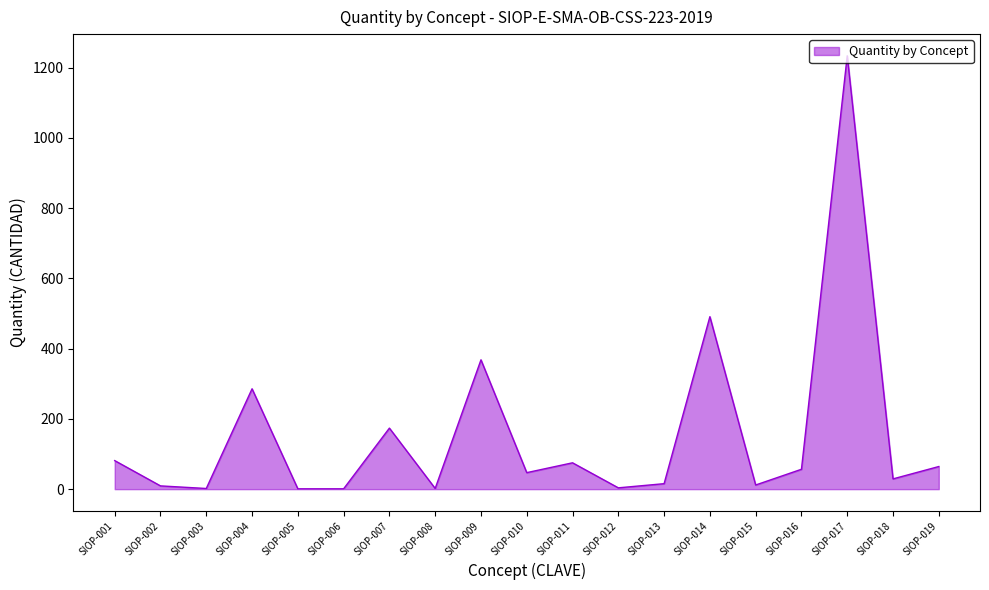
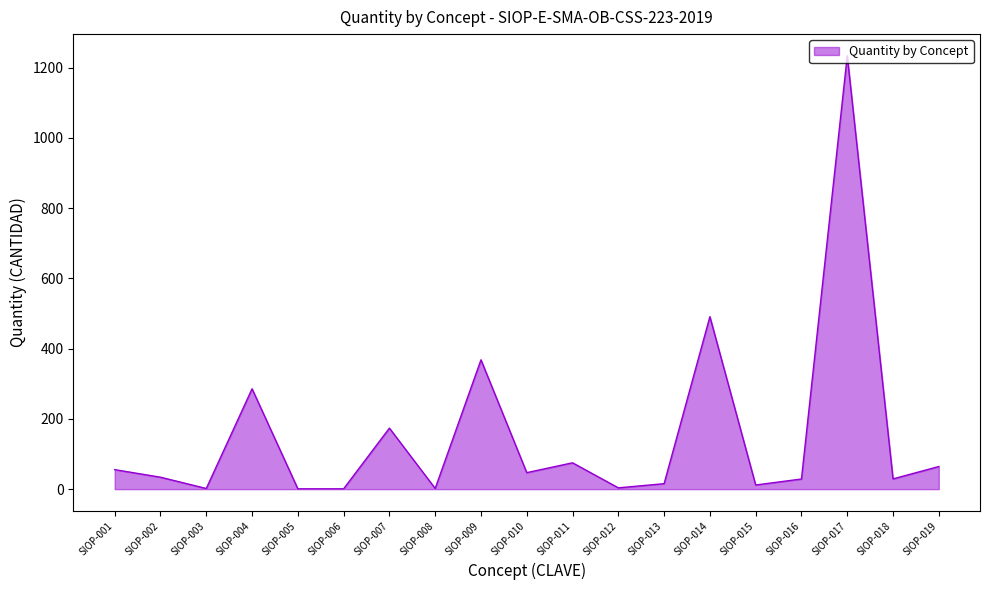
  {
-   "SIOP-001": 80,
-   "SIOP-002": 10,
+   "SIOP-001": 60,
+   "SIOP-002": 30,
    "SIOP-003": 0,
    "SIOP-004": 290,
    "SIOP-005": 0,
    "SIOP-006": 0,
    "SIOP-007": 170,
    "SIOP-008": 0,
    "SIOP-009": 370,
    "SIOP-010": 50,
    "SIOP-011": 80,
    "SIOP-012": 0,
    "SIOP-013": 20,
    "SIOP-014": 490,
    "SIOP-015": 10,
-   "SIOP-016": 60,
+   "SIOP-016": 30,
    "SIOP-018": 30,
    "SIOP-019": 60
  }
